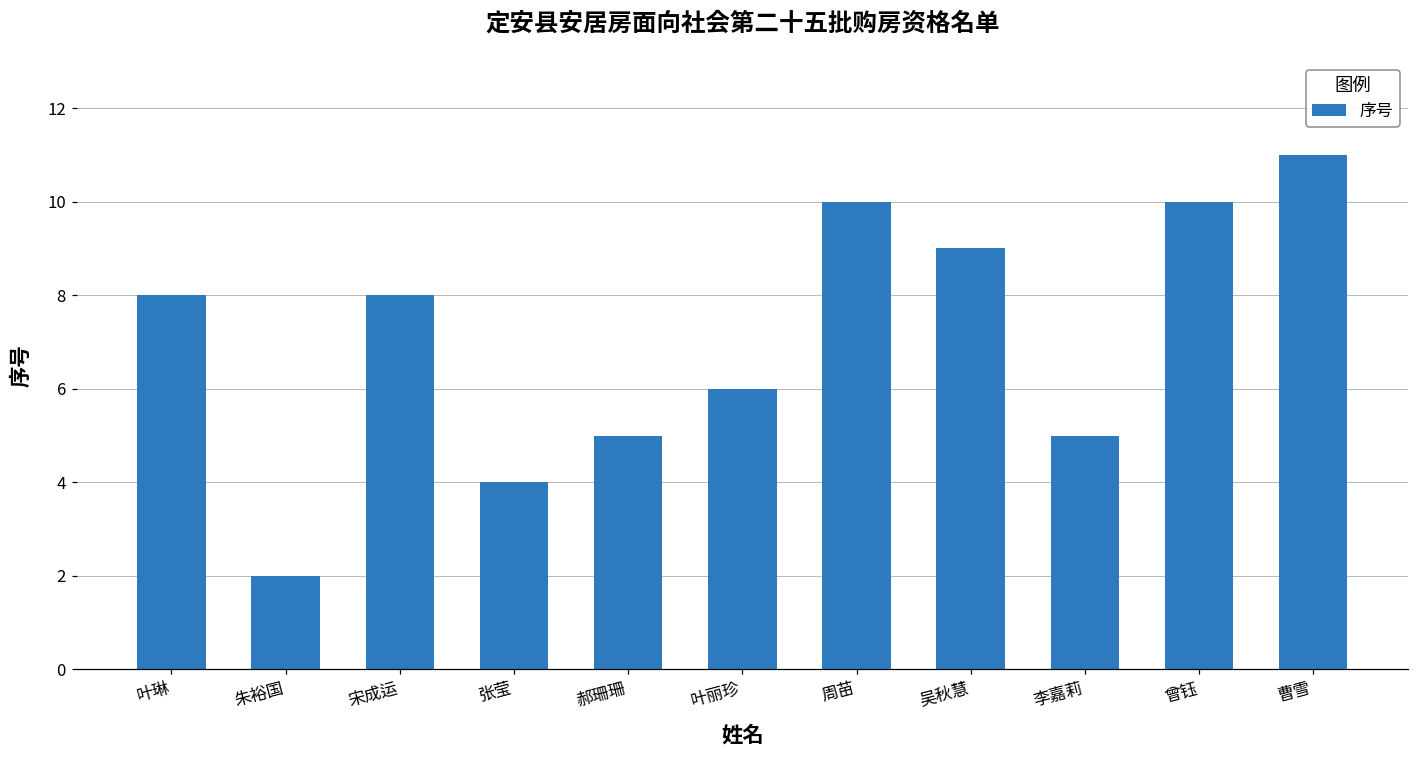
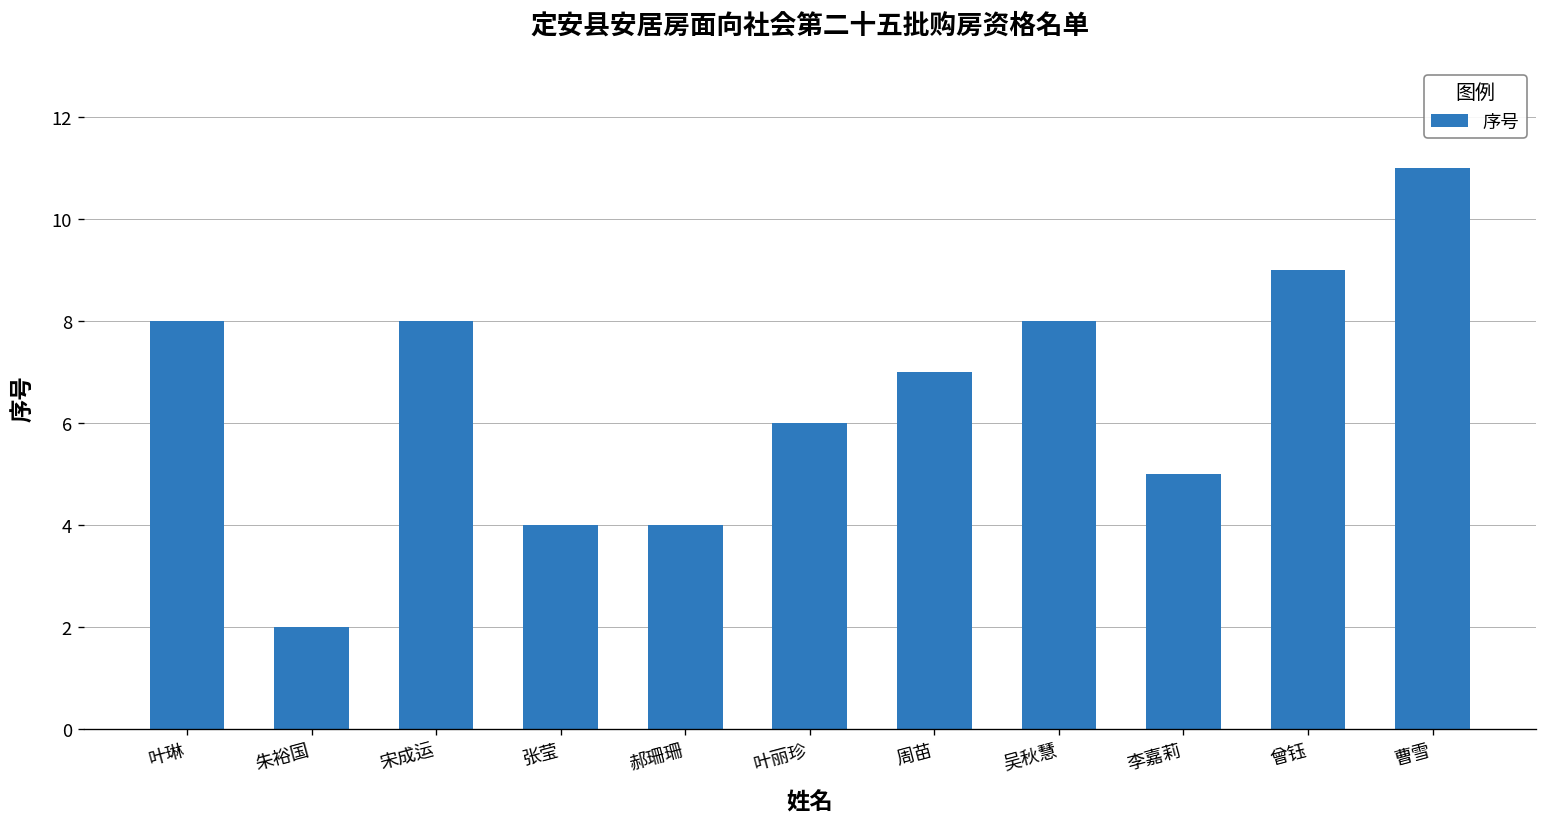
  {
    "叶琳": 8,
    "朱裕国": 2,
    "宋成运": 8,
    "张莹": 4,
-   "郝珊珊": 5,
+   "郝珊珊": 4,
    "叶丽珍": 6,
-   "周苗": 10,
-   "吴秋慧": 9,
+   "周苗": 7,
+   "吴秋慧": 8,
    "李嘉莉": 5,
-   "曾钰": 10,
+   "曾钰": 9,
    "曹雪": 11
  }
